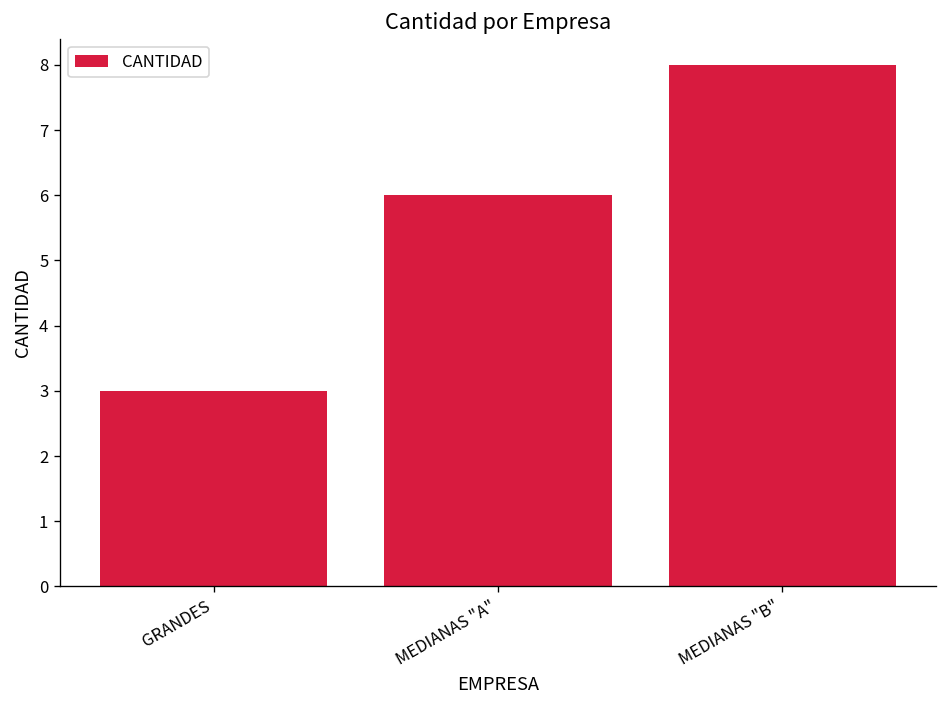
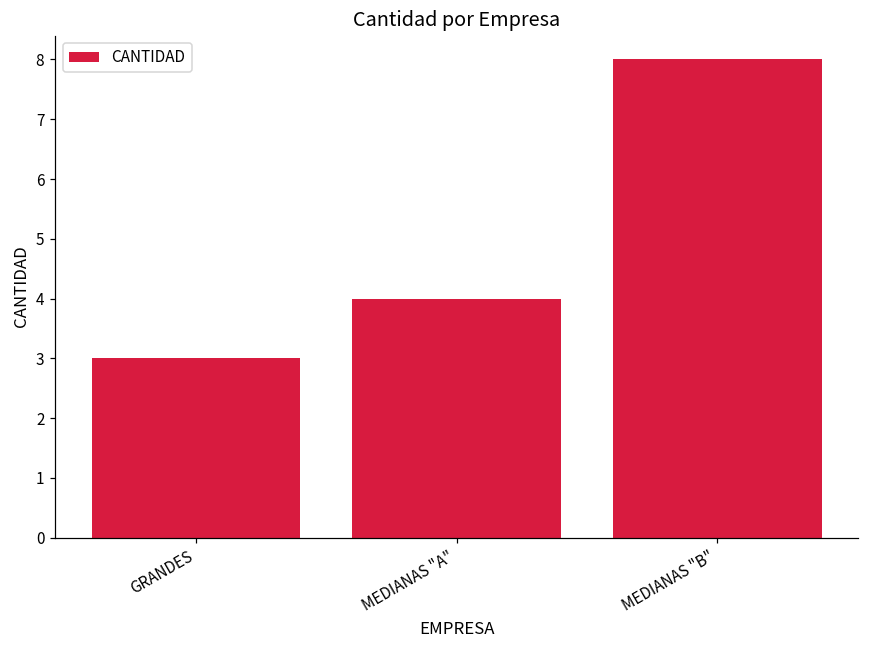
  {
    "GRANDES": 3,
-   "MEDIANAS \"A\"": 6,
+   "MEDIANAS \"A\"": 4,
    "MEDIANAS \"B\"": 8
  }
